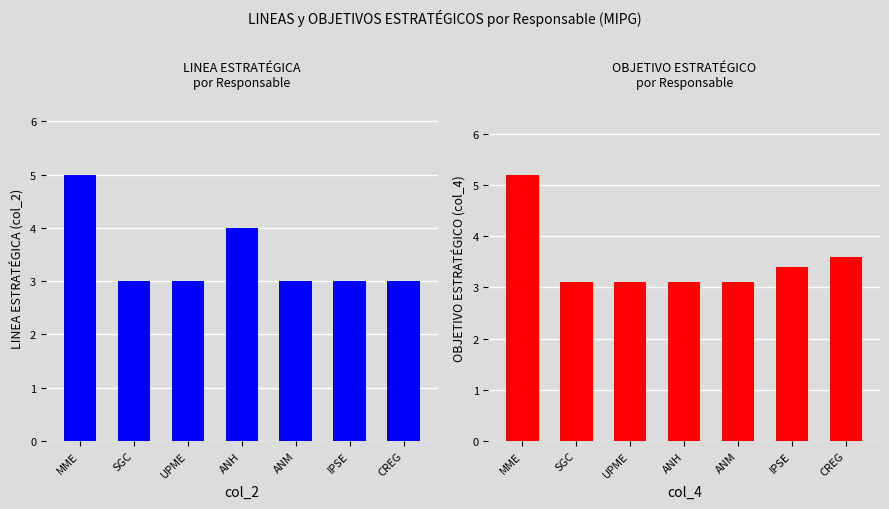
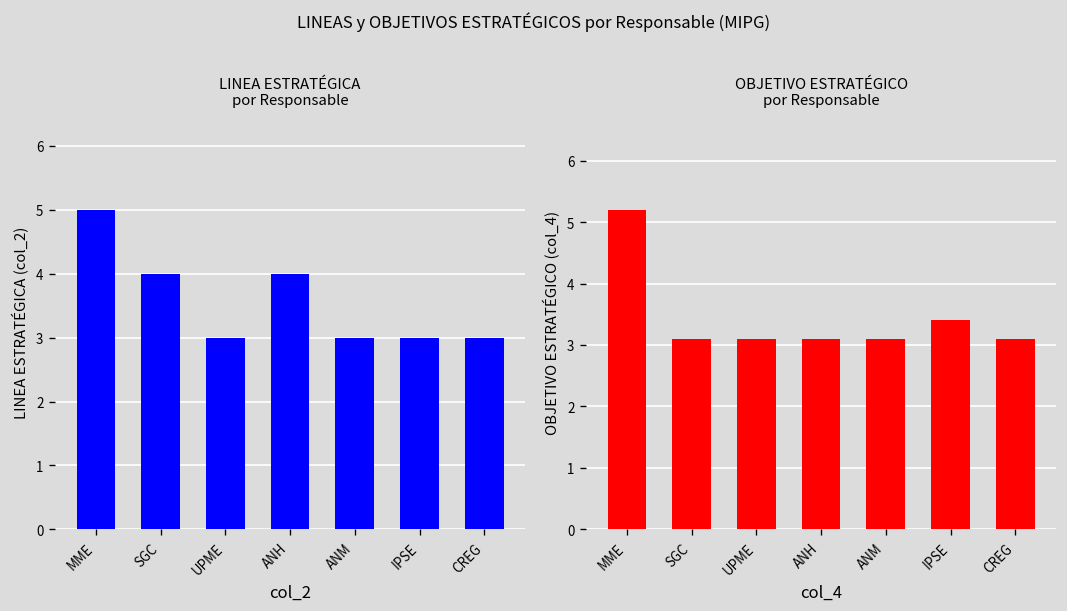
  {
    "LINEA ESTRATÉGICA por Responsable": {
      "MME": 5,
-     "SGC": 3,
+     "SGC": 4,
      "UPME": 3,
      "ANH": 4,
      "ANM": 3,
      "IPSE": 3,
      "CREG": 3
    },
    "OBJETIVO ESTRATÉGICO por Responsable": {
      "MME": 5.2,
      "SGC": 3.1,
      "UPME": 3.1,
      "ANH": 3.1,
      "ANM": 3.1,
      "IPSE": 3.4,
-     "CREG": 3.6
+     "CREG": 3.1
    }
  }
